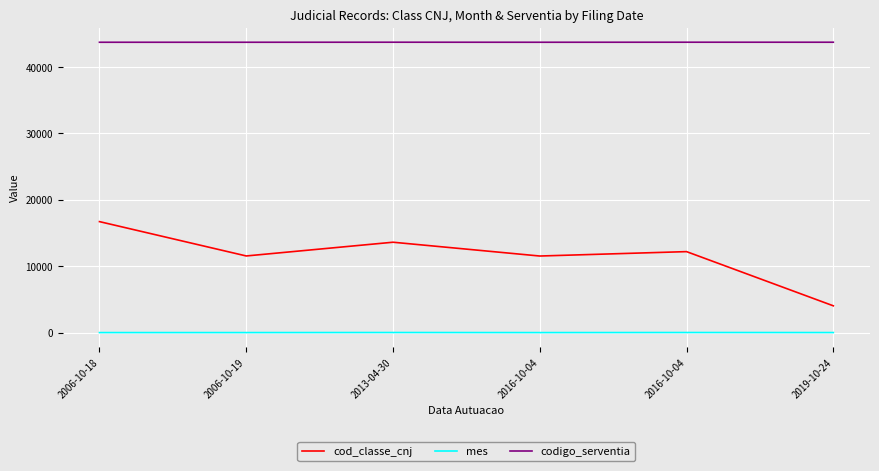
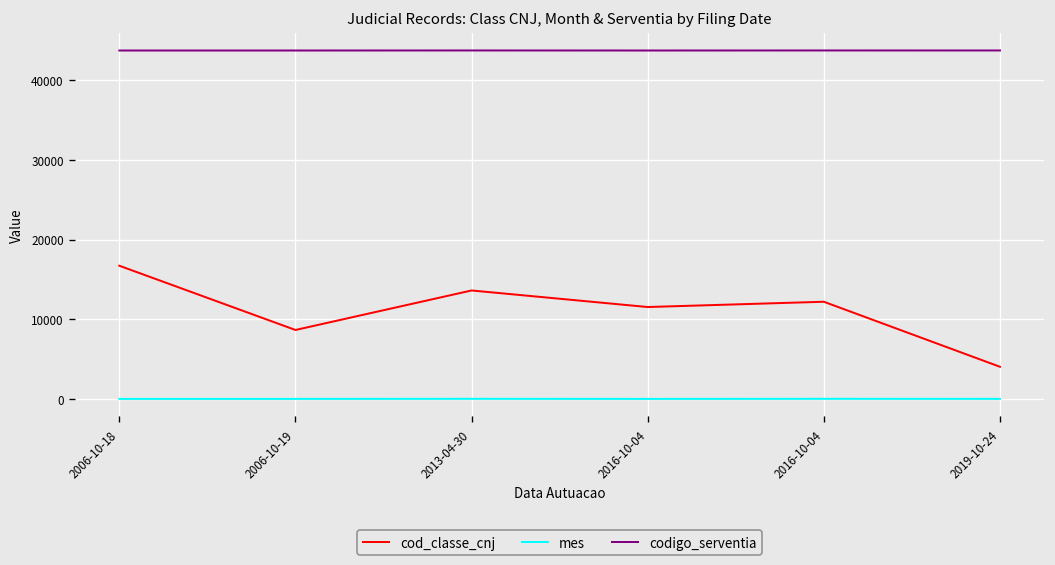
  {
    "cod_classe_cnj": {
      "2006-10-18": 17000,
-     "2006-10-19": 12000,
+     "2006-10-19": 9000,
      "2013-04-30": 14000,
      "2019-10-24": 4000
    },
    "mes": {
      "2006-10-18": 0,
      "2006-10-19": 0,
      "2013-04-30": 0,
      "2019-10-24": 0
    },
    "codigo_serventia": {
      "2006-10-18": 44000,
      "2006-10-19": 44000,
      "2013-04-30": 44000,
      "2019-10-24": 44000
    }
  }
